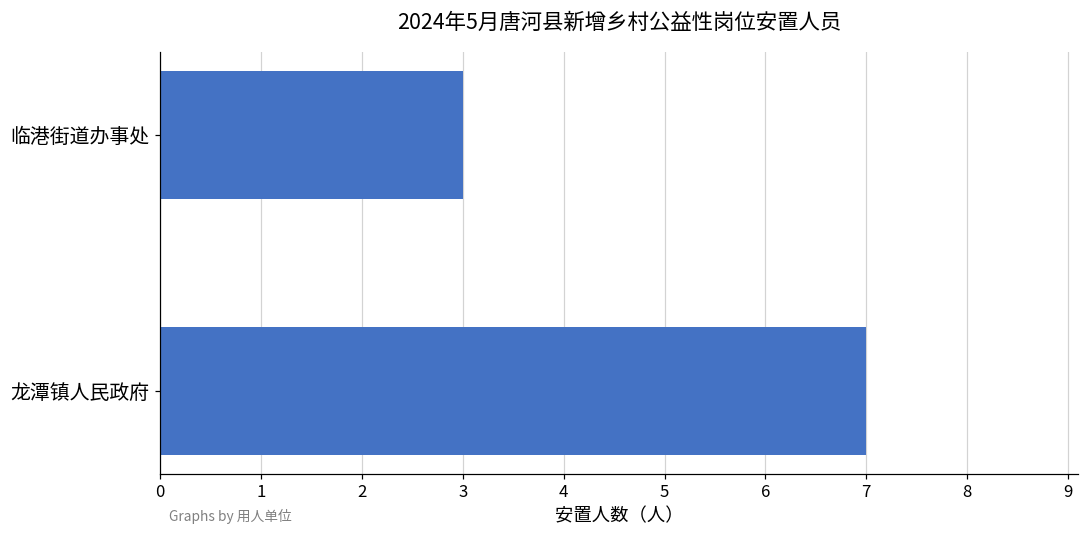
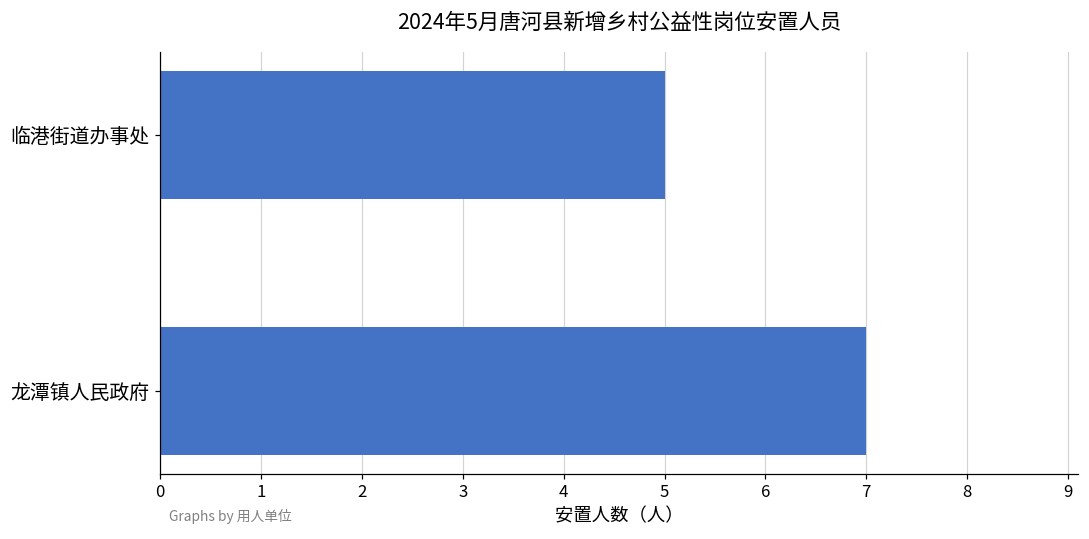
  {
-   "临港街道办事处": 3,
+   "临港街道办事处": 5,
    "龙潭镇人民政府": 7
  }
